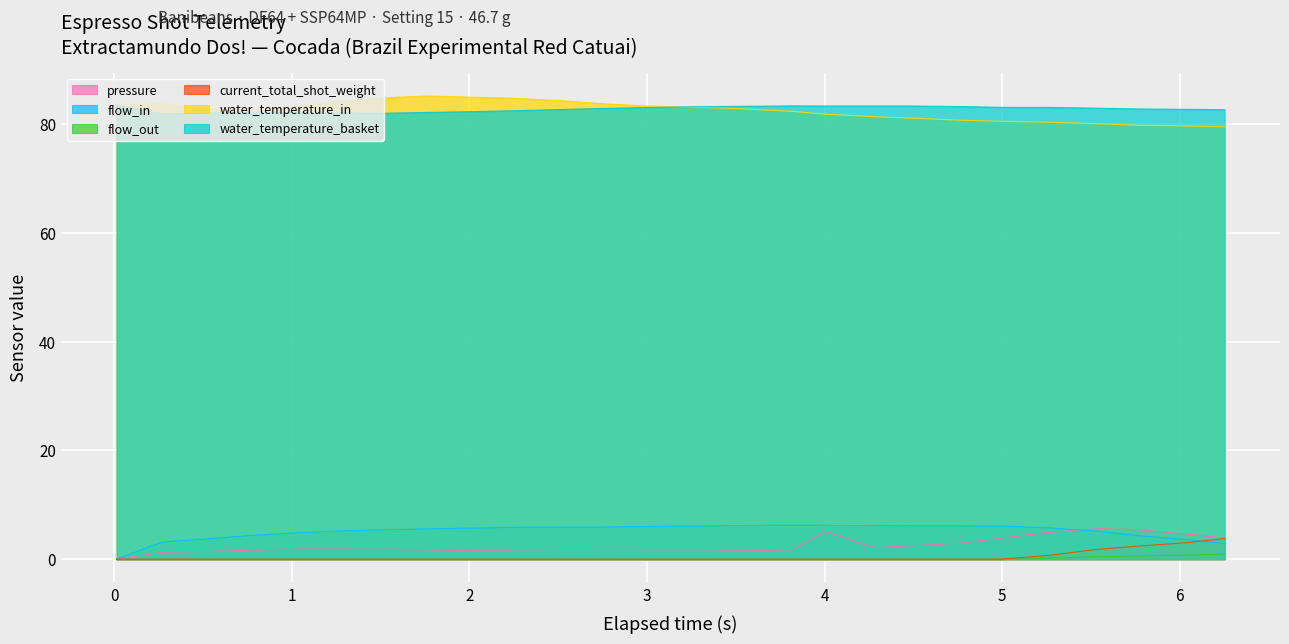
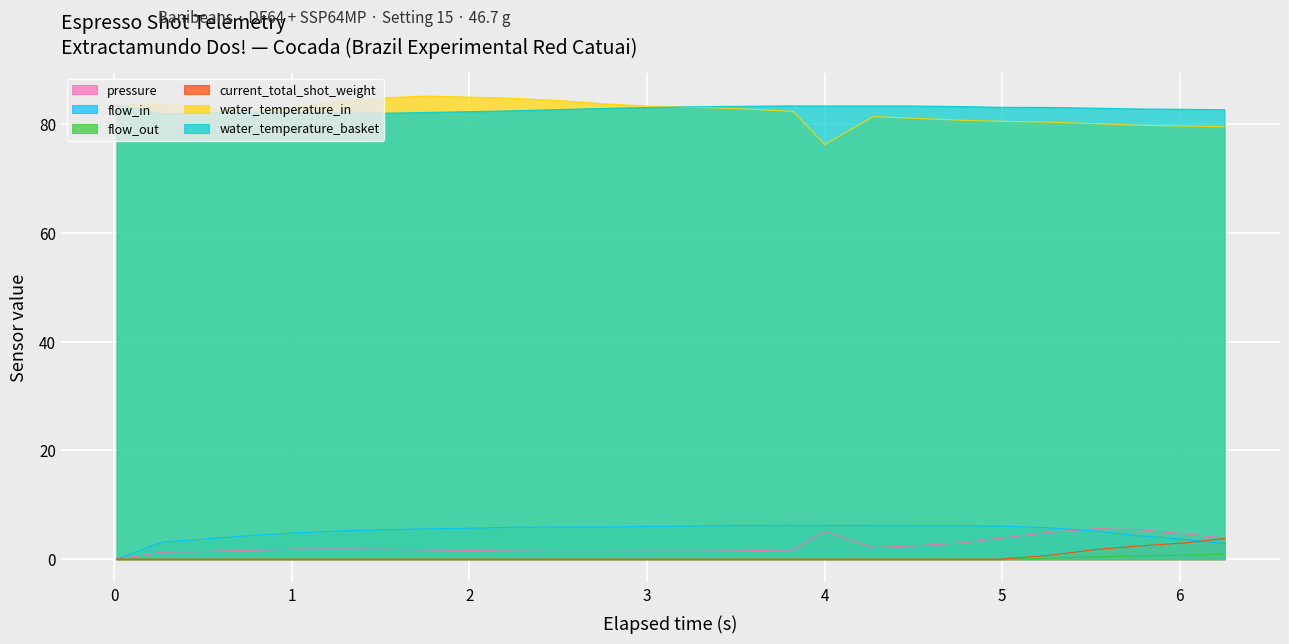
  {
    "pressure": {
      "4": 5
    },
    "water_temperature_in": {
-     "4": 82
+     "4": 76
    }
  }
